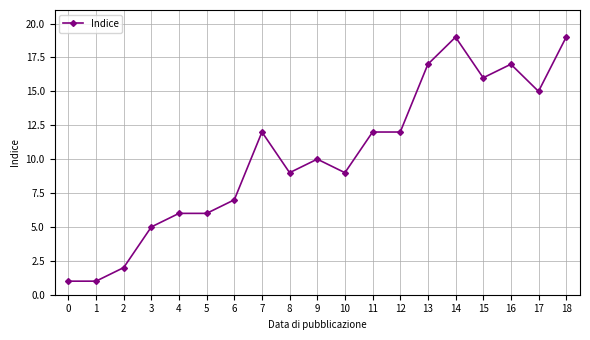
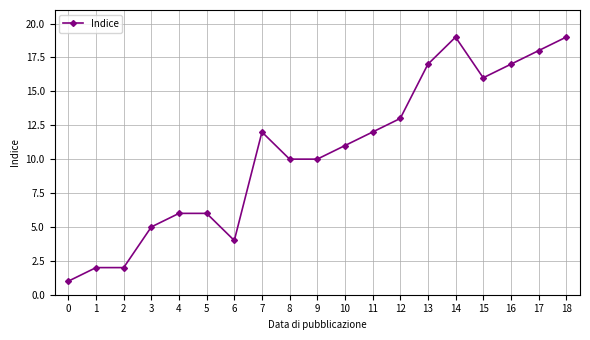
  {
    "0": 1,
-   "1": 1,
+   "1": 2,
    "2": 2,
    "3": 5,
    "4": 6,
    "5": 6,
-   "6": 7,
+   "6": 4,
    "7": 12,
-   "8": 9,
+   "8": 10,
    "9": 10,
-   "10": 9,
+   "10": 11,
    "11": 12,
-   "12": 12,
+   "12": 13,
    "13": 17,
    "14": 19,
    "15": 16,
    "16": 17,
-   "17": 15,
+   "17": 18,
    "18": 19
  }
